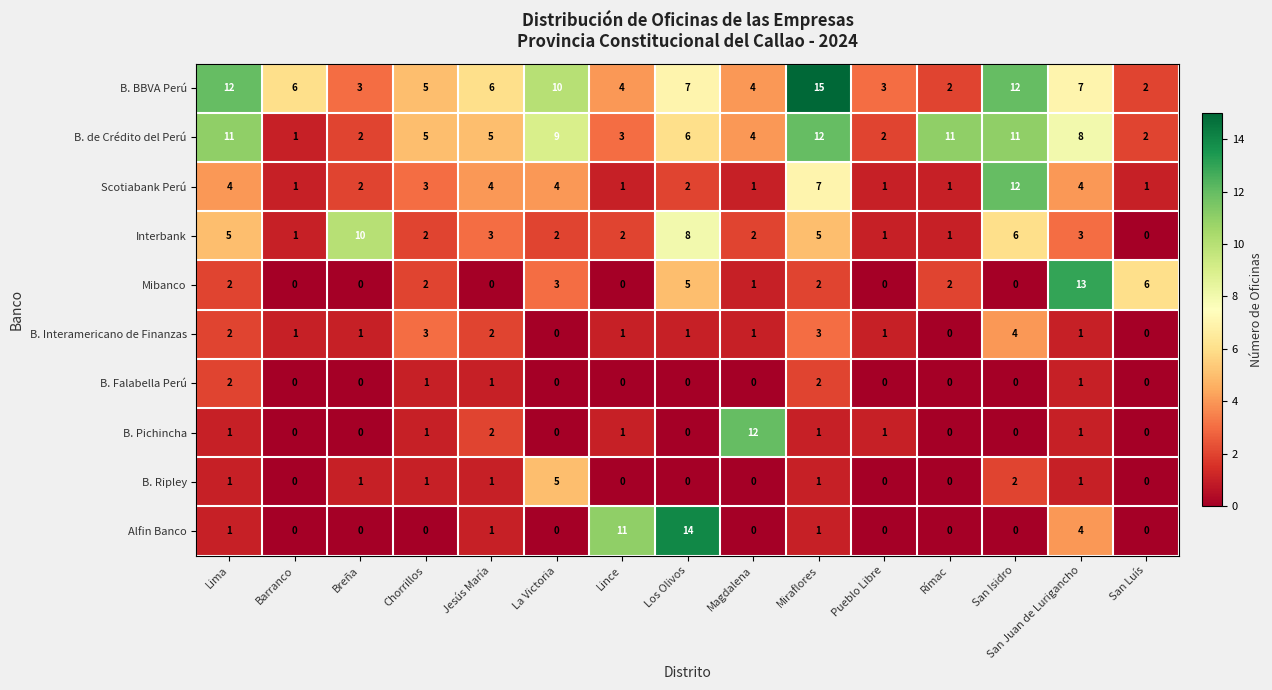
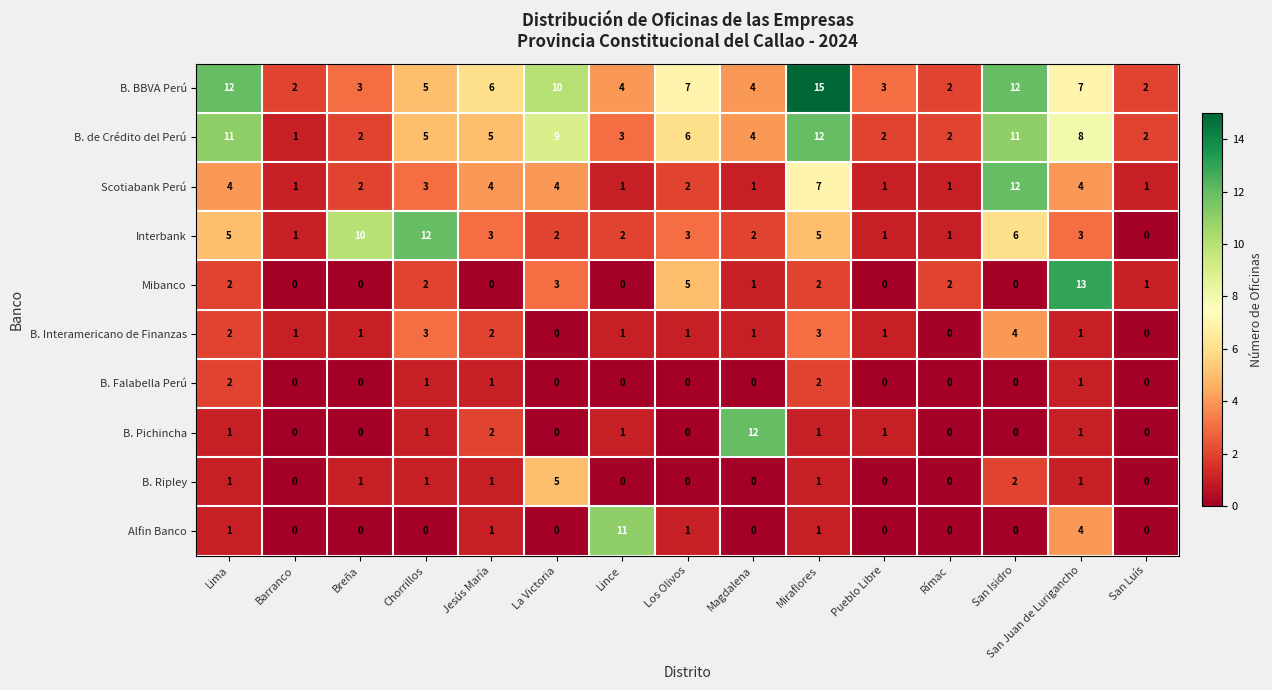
  {
    "B. BBVA Perú": {
      "Lima": 12,
-     "Barranco": 6,
+     "Barranco": 2,
      "Breña": 3,
      "Chorrillos": 5,
      "Jesús María": 6,
      "La Victoria": 10,
      "Lince": 4,
      "Los Olivos": 7,
      "Magdalena": 4,
      "Miraflores": 15,
      "Pueblo Libre": 3,
      "Rímac": 2,
      "San Isidro": 12,
      "San Juan de Lurigancho": 7,
      "San Luís": 2
    },
    "B. de Crédito del Perú": {
      "Lima": 11,
      "Barranco": 1,
      "Breña": 2,
      "Chorrillos": 5,
      "Jesús María": 5,
      "La Victoria": 9,
      "Lince": 3,
      "Los Olivos": 6,
      "Magdalena": 4,
      "Miraflores": 12,
      "Pueblo Libre": 2,
-     "Rímac": 11,
+     "Rímac": 2,
      "San Isidro": 11,
      "San Juan de Lurigancho": 8,
      "San Luís": 2
    },
    "Scotiabank Perú": {
      "Lima": 4,
      "Barranco": 1,
      "Breña": 2,
      "Chorrillos": 3,
      "Jesús María": 4,
      "La Victoria": 4,
      "Lince": 1,
      "Los Olivos": 2,
      "Magdalena": 1,
      "Miraflores": 7,
      "Pueblo Libre": 1,
      "Rímac": 1,
      "San Isidro": 12,
      "San Juan de Lurigancho": 4,
      "San Luís": 1
    },
    "Interbank": {
      "Lima": 5,
      "Barranco": 1,
      "Breña": 10,
-     "Chorrillos": 2,
+     "Chorrillos": 12,
      "Jesús María": 3,
      "La Victoria": 2,
      "Lince": 2,
-     "Los Olivos": 8,
+     "Los Olivos": 3,
      "Magdalena": 2,
      "Miraflores": 5,
      "Pueblo Libre": 1,
      "Rímac": 1,
      "San Isidro": 6,
      "San Juan de Lurigancho": 3,
      "San Luís": 0
    },
    "Mibanco": {
      "Lima": 2,
      "Barranco": 0,
      "Breña": 0,
      "Chorrillos": 2,
      "Jesús María": 0,
      "La Victoria": 3,
      "Lince": 0,
      "Los Olivos": 5,
      "Magdalena": 1,
      "Miraflores": 2,
      "Pueblo Libre": 0,
      "Rímac": 2,
      "San Isidro": 0,
      "San Juan de Lurigancho": 13,
-     "San Luís": 6
+     "San Luís": 1
    },
    "B. Interamericano de Finanzas": {
      "Lima": 2,
      "Barranco": 1,
      "Breña": 1,
      "Chorrillos": 3,
      "Jesús María": 2,
      "La Victoria": 0,
      "Lince": 1,
      "Los Olivos": 1,
      "Magdalena": 1,
      "Miraflores": 3,
      "Pueblo Libre": 1,
      "Rímac": 0,
      "San Isidro": 4,
      "San Juan de Lurigancho": 1,
      "San Luís": 0
    },
    "B. Falabella Perú": {
      "Lima": 2,
      "Barranco": 0,
      "Breña": 0,
      "Chorrillos": 1,
      "Jesús María": 1,
      "La Victoria": 0,
      "Lince": 0,
      "Los Olivos": 0,
      "Magdalena": 0,
      "Miraflores": 2,
      "Pueblo Libre": 0,
      "Rímac": 0,
      "San Isidro": 0,
      "San Juan de Lurigancho": 1,
      "San Luís": 0
    },
    "B. Pichincha": {
      "Lima": 1,
      "Barranco": 0,
      "Breña": 0,
      "Chorrillos": 1,
      "Jesús María": 2,
      "La Victoria": 0,
      "Lince": 1,
      "Los Olivos": 0,
      "Magdalena": 12,
      "Miraflores": 1,
      "Pueblo Libre": 1,
      "Rímac": 0,
      "San Isidro": 0,
      "San Juan de Lurigancho": 1,
      "San Luís": 0
    },
    "B. Ripley": {
      "Lima": 1,
      "Barranco": 0,
      "Breña": 1,
      "Chorrillos": 1,
      "Jesús María": 1,
      "La Victoria": 5,
      "Lince": 0,
      "Los Olivos": 0,
      "Magdalena": 0,
      "Miraflores": 1,
      "Pueblo Libre": 0,
      "Rímac": 0,
      "San Isidro": 2,
      "San Juan de Lurigancho": 1,
      "San Luís": 0
    },
    "Alfin Banco": {
      "Lima": 1,
      "Barranco": 0,
      "Breña": 0,
      "Chorrillos": 0,
      "Jesús María": 1,
      "La Victoria": 0,
      "Lince": 11,
-     "Los Olivos": 14,
+     "Los Olivos": 1,
      "Magdalena": 0,
      "Miraflores": 1,
      "Pueblo Libre": 0,
      "Rímac": 0,
      "San Isidro": 0,
      "San Juan de Lurigancho": 4,
      "San Luís": 0
    }
  }
